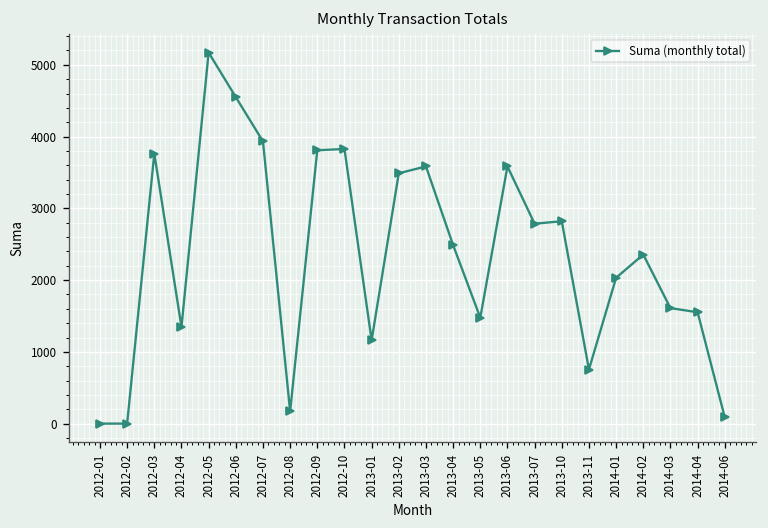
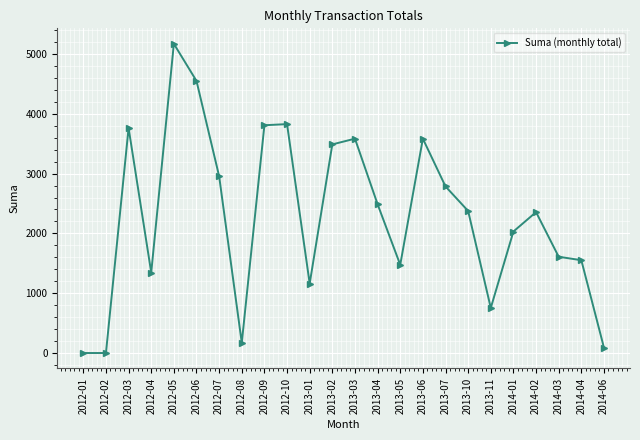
  {
    "2012-01": 0,
    "2012-02": 0,
    "2012-03": 3800,
    "2012-04": 1300,
    "2012-05": 5200,
    "2012-06": 4500,
-   "2012-07": 3900,
+   "2012-07": 3000,
    "2012-08": 200,
    "2012-09": 3800,
    "2012-10": 3800,
    "2013-01": 1200,
    "2013-02": 3500,
    "2013-03": 3600,
    "2013-04": 2500,
    "2013-05": 1500,
    "2013-06": 3600,
    "2013-07": 2800,
-   "2013-10": 2800,
+   "2013-10": 2400,
    "2013-11": 800,
    "2014-01": 2000,
    "2014-02": 2400,
    "2014-03": 1600,
    "2014-04": 1600,
    "2014-06": 100
  }
